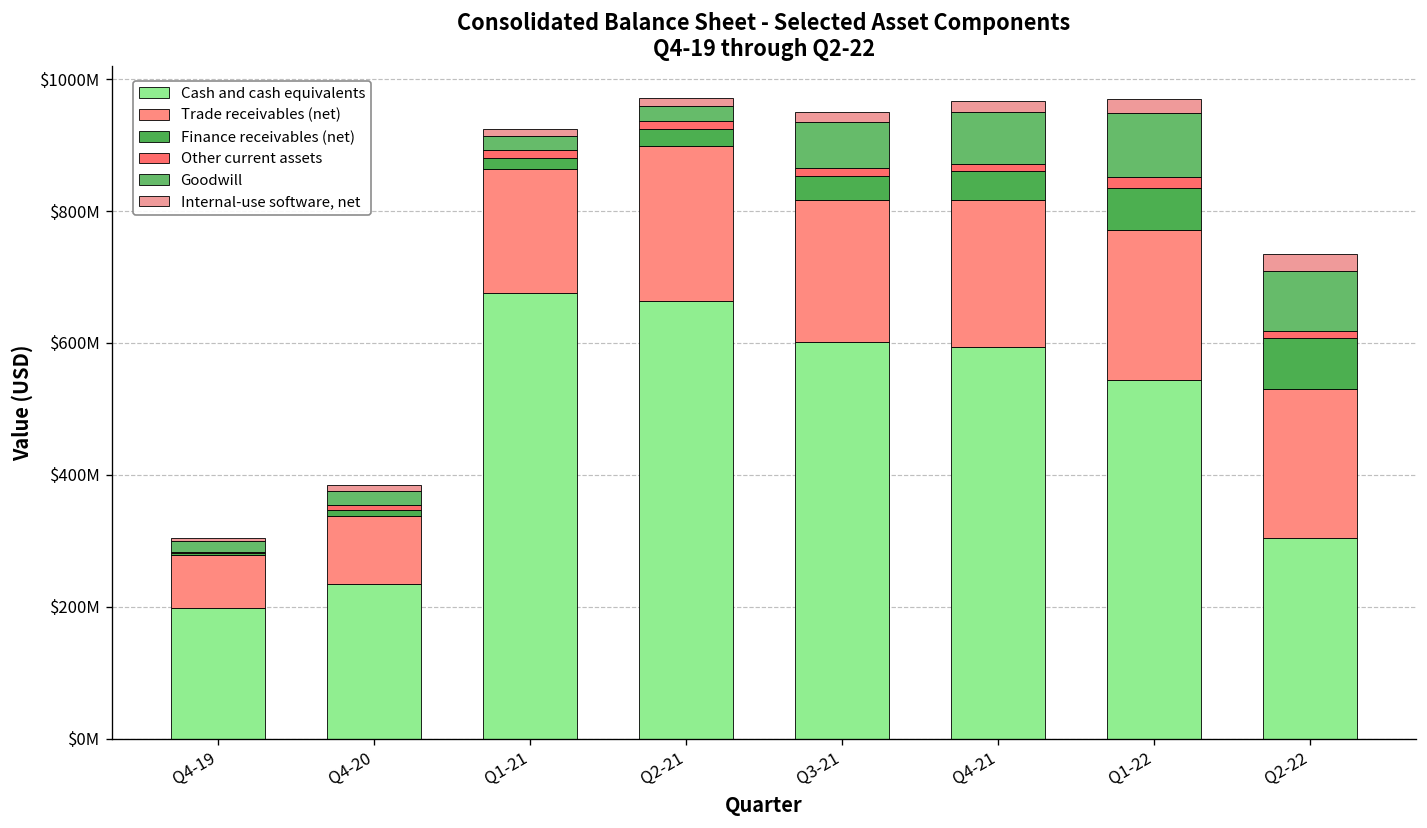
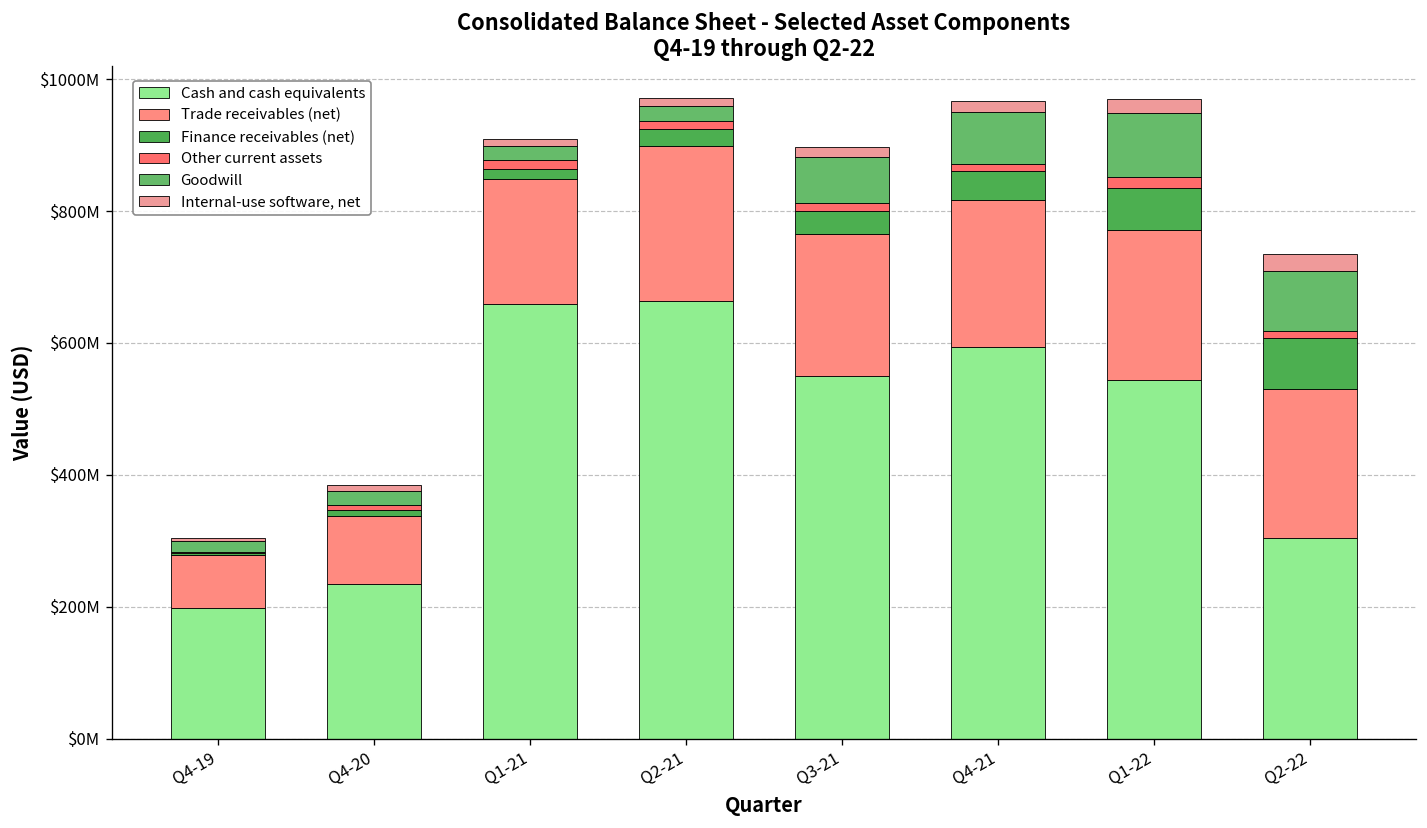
  {
    "Cash and cash equivalents": {
      "Q4-19": "$200000000",
      "Q4-20": "$230000000",
-     "Q1-21": "$680000000",
+     "Q1-21": "$660000000",
      "Q2-21": "$660000000",
-     "Q3-21": "$600000000",
+     "Q3-21": "$550000000",
      "Q4-21": "$590000000",
      "Q1-22": "$540000000",
      "Q2-22": "$300000000"
    }
  }
